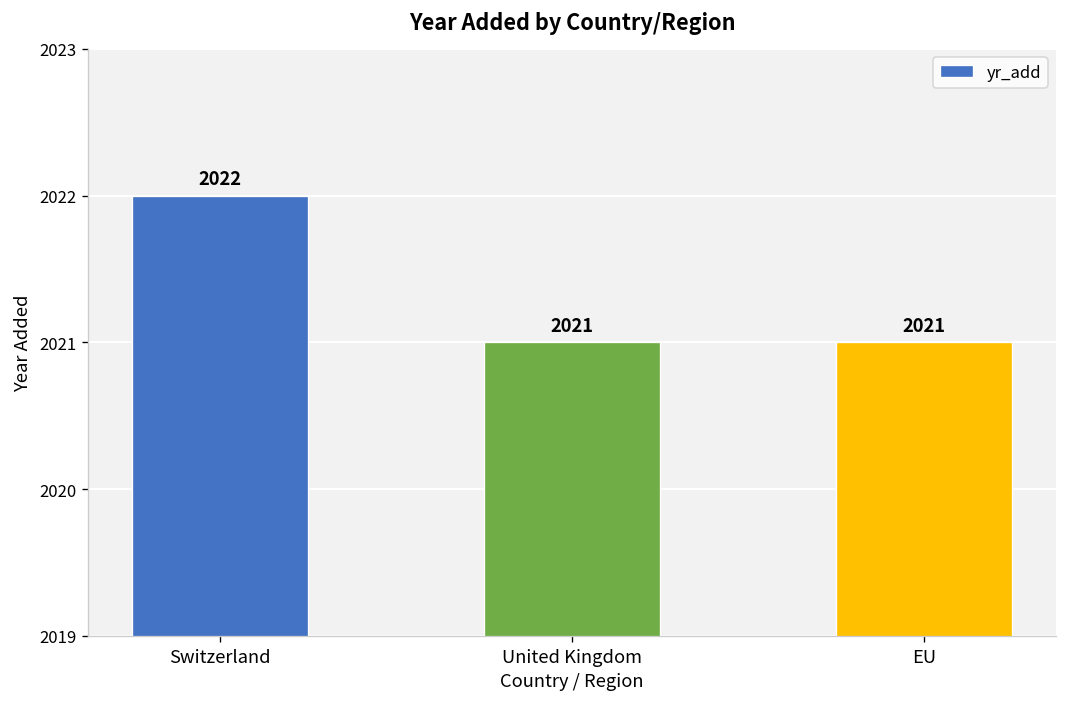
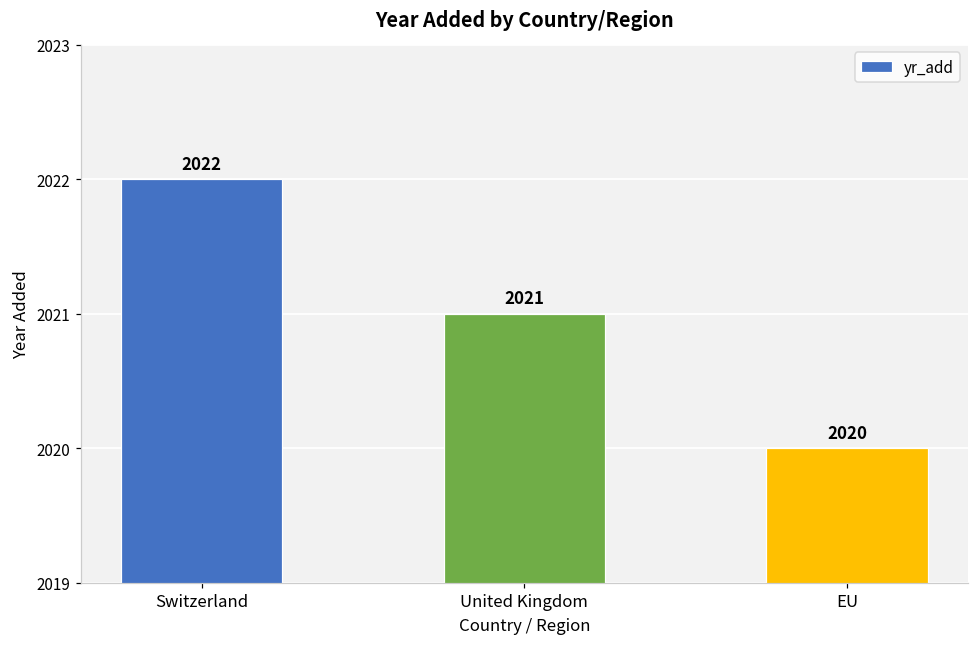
  {
    "Switzerland": 2022,
    "United Kingdom": 2021,
-   "EU": 2021
+   "EU": 2020
  }
